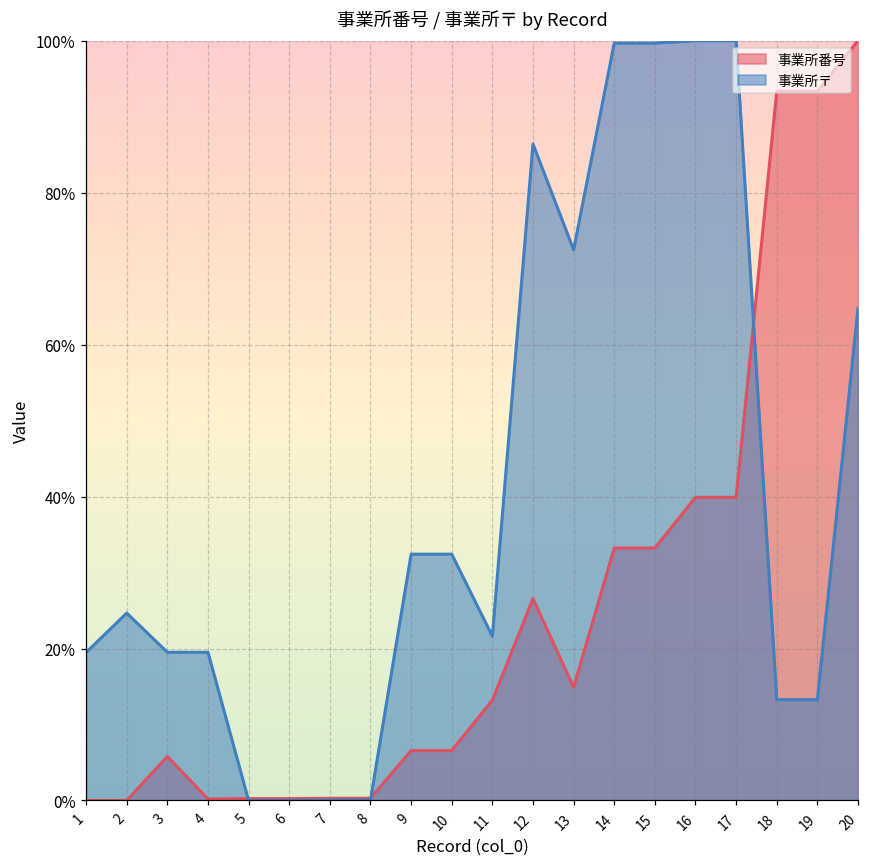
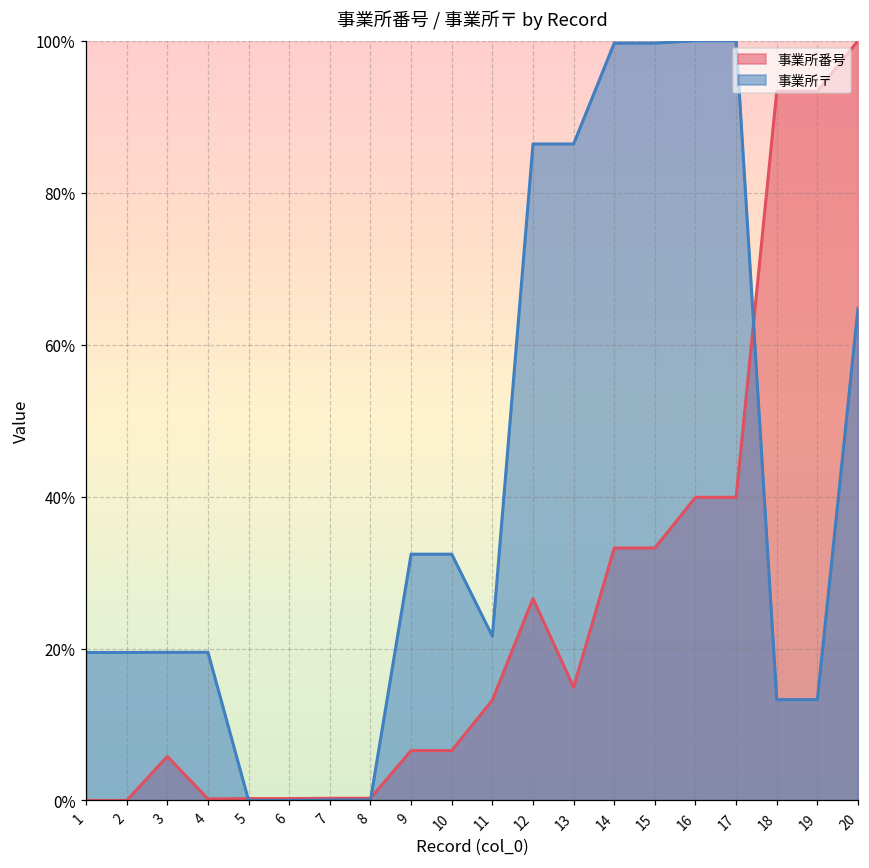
  {
    "事業所番号": {
      "1": "0%",
      "2": "0%",
      "3": "6%",
      "4": "0%",
      "9": "7%",
      "10": "7%",
      "11": "13%",
      "12": "27%",
      "13": "15%",
      "14": "33%",
      "15": "33%",
      "16": "40%",
      "17": "40%",
      "20": "100%"
    },
    "事業所〒": {
      "1": "19%",
-     "2": "25%",
+     "2": "19%",
      "3": "20%",
      "4": "20%",
      "9": "32%",
      "10": "32%",
      "11": "22%",
      "12": "86%",
-     "13": "72%",
+     "13": "86%",
      "14": "100%",
      "15": "100%",
      "16": "100%",
      "17": "100%",
      "18": "13%",
      "19": "13%",
      "20": "65%"
    }
  }
